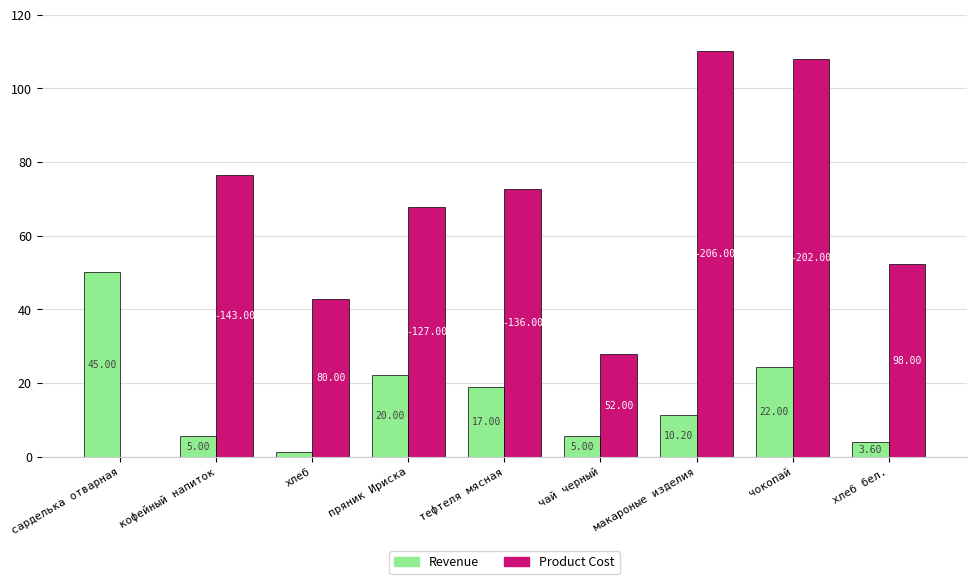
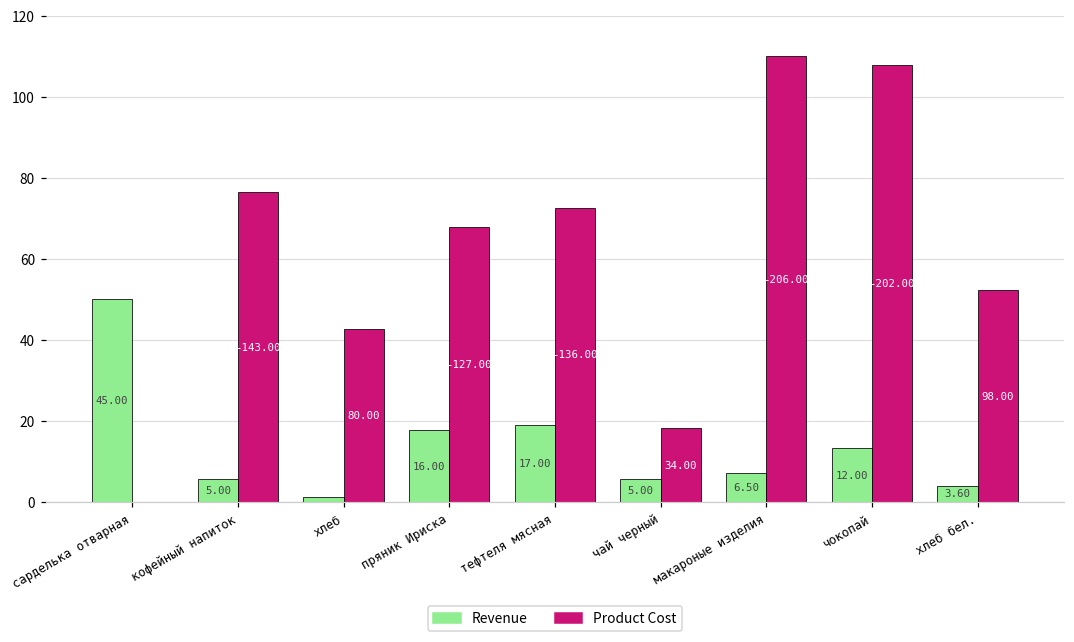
  {
    "Revenue": {
-     "пряник Ириска": 20.00,
-     "макароные изделия": 10.20,
-     "чокопай": 22.00
+     "пряник Ириска": 16.00,
+     "макароные изделия": 6.50,
+     "чокопай": 12.00
    },
    "Product Cost": {
-     "чай черный": 52.00
+     "чай черный": 34.00
    }
  }
